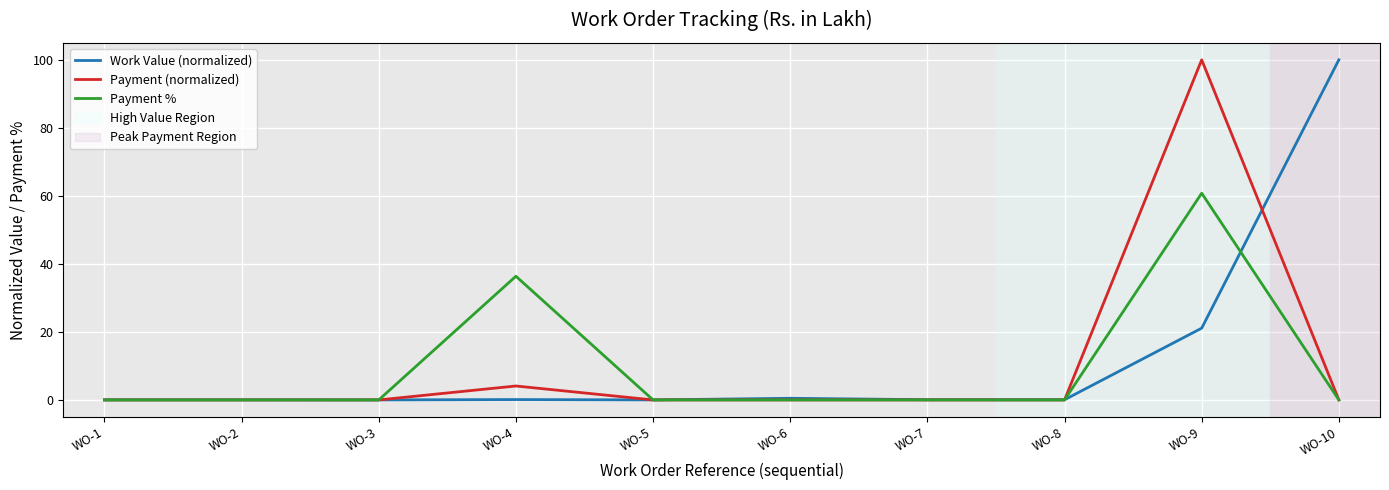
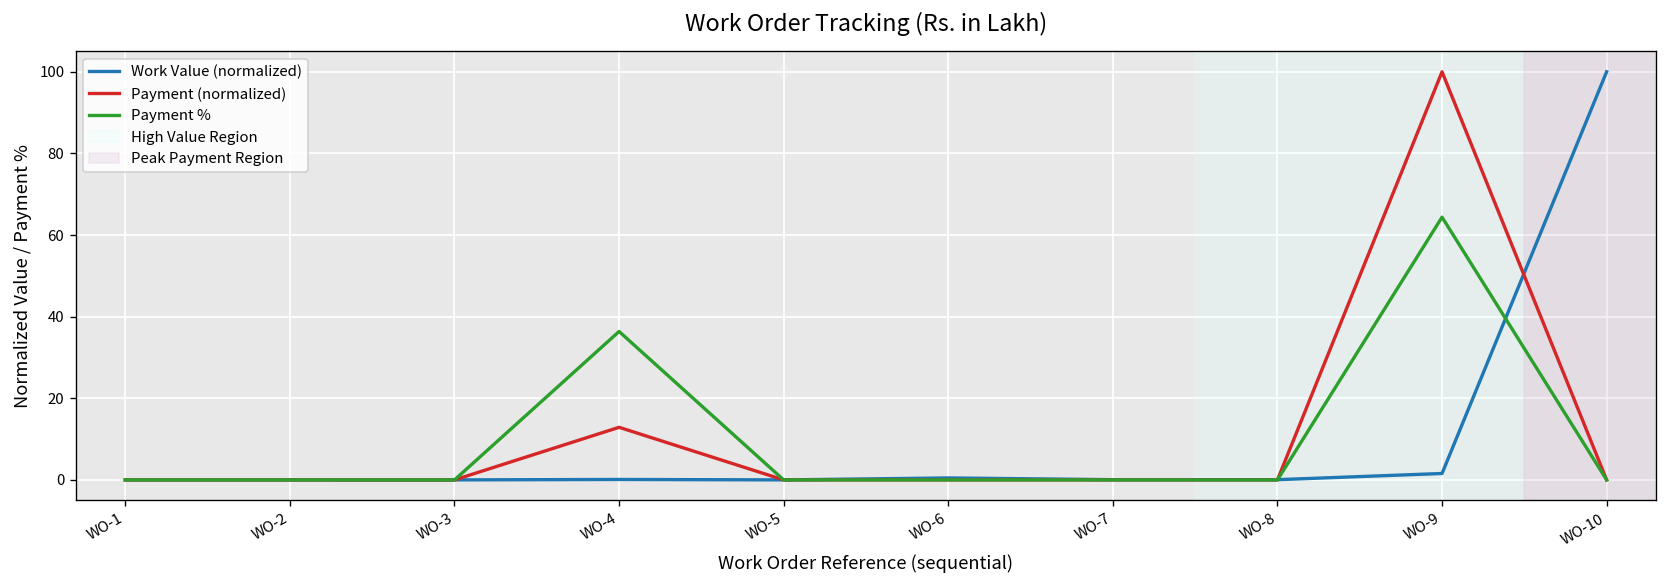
  {
    "Work Value (normalized)": {
      "WO-4": 0,
-     "WO-9": 21,
+     "WO-9": 2,
      "WO-10": 100
    },
    "Payment (normalized)": {
-     "WO-4": 4,
+     "WO-4": 13,
      "WO-9": 100
    },
    "Payment %": {
      "WO-4": 36,
-     "WO-9": 61
+     "WO-9": 64
    }
  }
